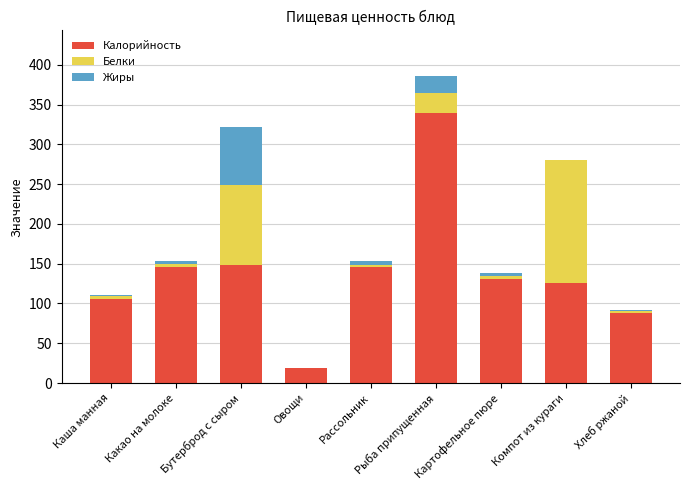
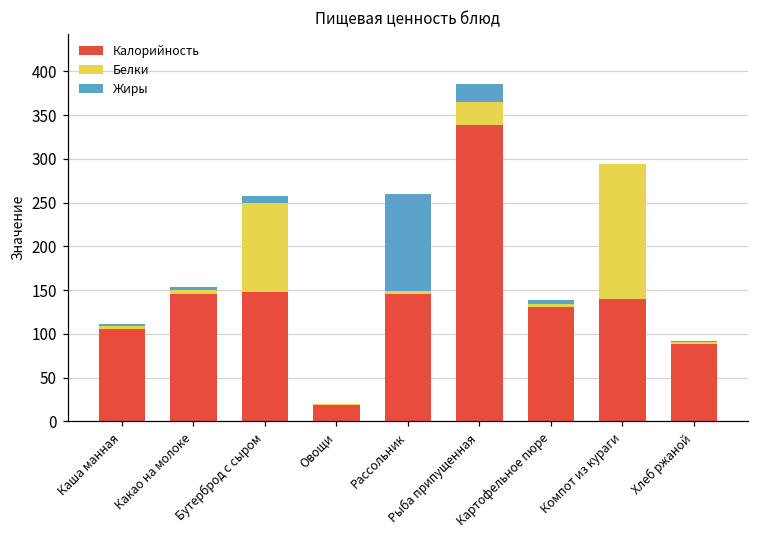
  {
    "Калорийность": {
      "Каша манная": 110,
      "Какао на молоке": 150,
      "Бутерброд с сыром": 150,
      "Овощи": 20,
      "Рассольник": 150,
      "Рыба припущенная": 340,
      "Картофельное пюре": 130,
-     "Компот из кураги": 130,
+     "Компот из кураги": 140,
      "Хлеб ржаной": 90
    },
    "Белки": {
      "Каша манная": 0,
      "Какао на молоке": 0,
      "Бутерброд с сыром": 100,
      "Рыба припущенная": 30,
      "Компот из кураги": 150
    },
    "Жиры": {
      "Какао на молоке": 0,
-     "Бутерброд с сыром": 70,
-     "Рассольник": 10,
+     "Бутерброд с сыром": 10,
+     "Рассольник": 110,
      "Рыба припущенная": 20,
      "Картофельное пюре": 0,
      "Компот из кураги": 0
    }
  }
